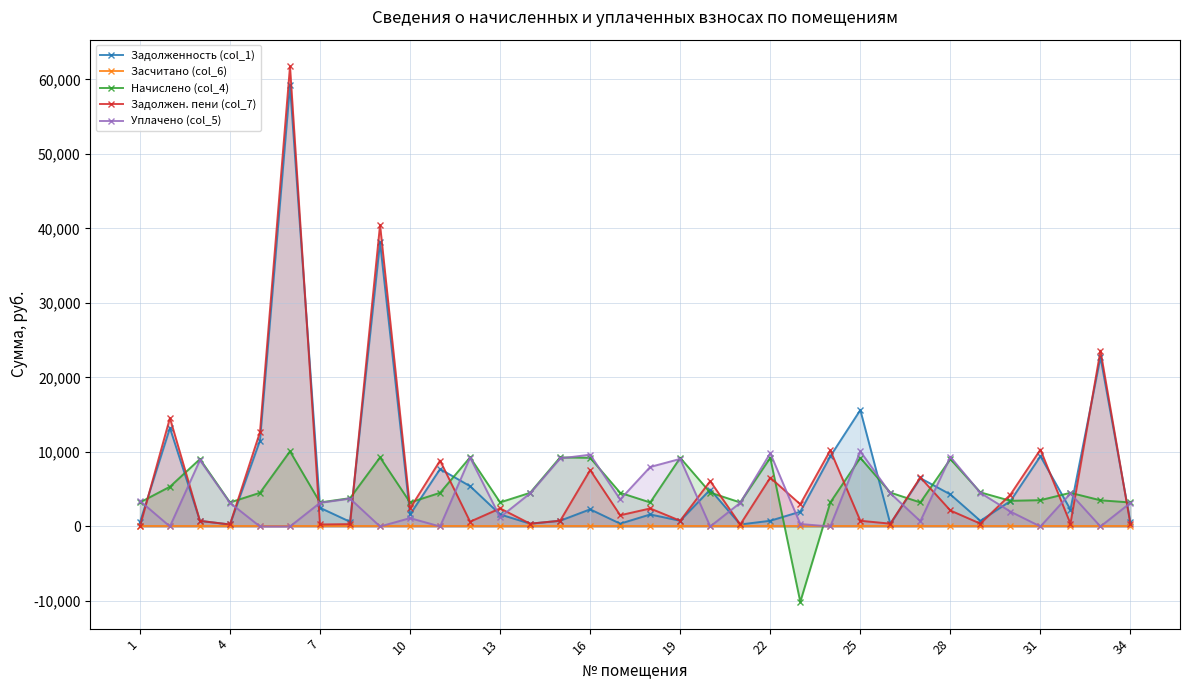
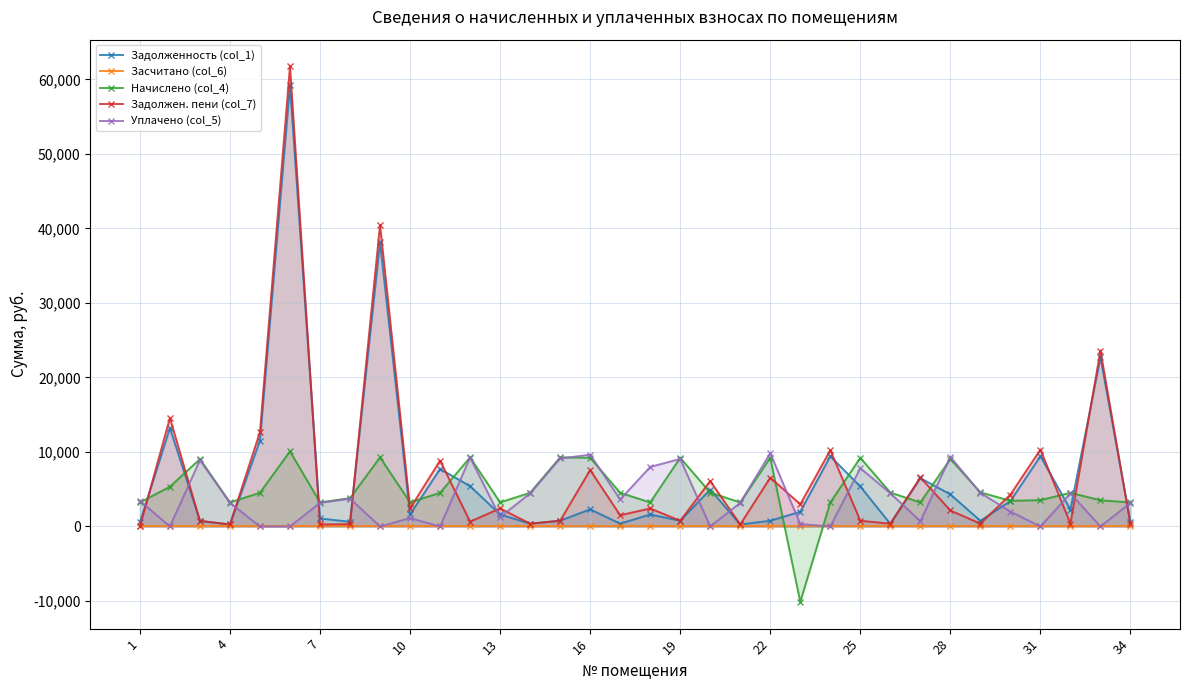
  {
    "Задолженность (col_1)": {
      "1": "1,000",
-     "7": "3,000",
+     "7": "1,000",
      "10": "2,000",
      "13": "2,000",
      "16": "2,000",
      "22": "1,000",
-     "25": "16,000",
+     "25": "5,000",
      "28": "4,000",
      "31": "9,000"
    },
    "Засчитано (col_6)": {
      "10": "0",
      "13": "0",
      "16": "0",
      "19": "0",
      "22": "0",
      "25": "0",
      "28": "0"
    },
    "Задолжен. пени (col_7)": {
      "10": "2,000",
      "13": "2,000",
      "16": "8,000",
      "22": "7,000",
      "25": "1,000",
      "28": "2,000",
      "31": "10,000"
    },
    "Уплачено (col_5)": {
      "10": "1,000",
      "13": "1,000",
      "16": "10,000",
      "22": "10,000",
-     "25": "10,000"
+     "25": "8,000"
    }
  }
